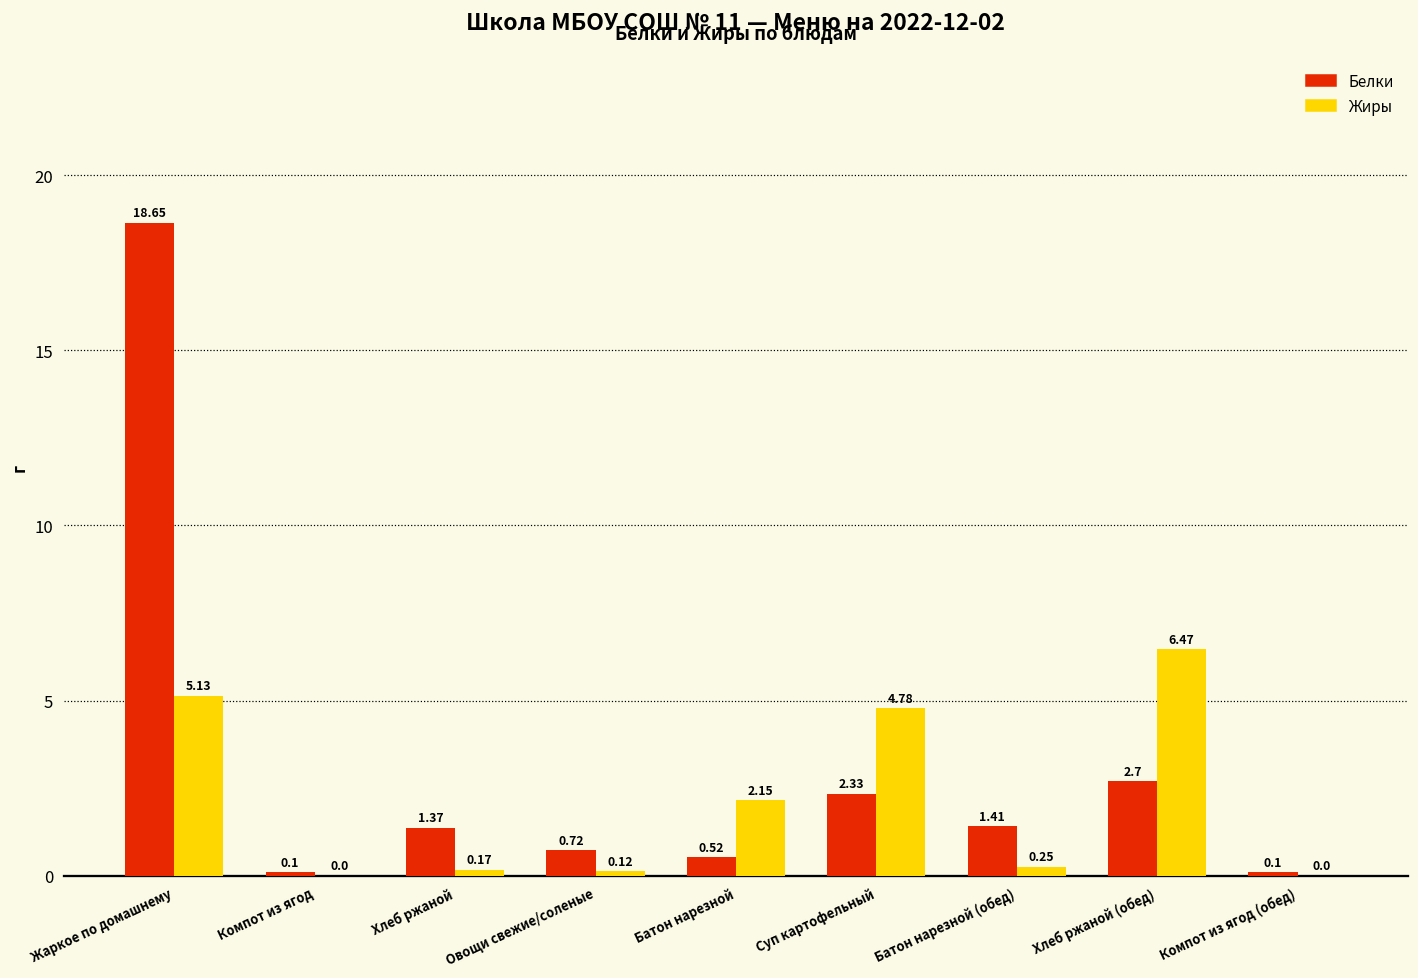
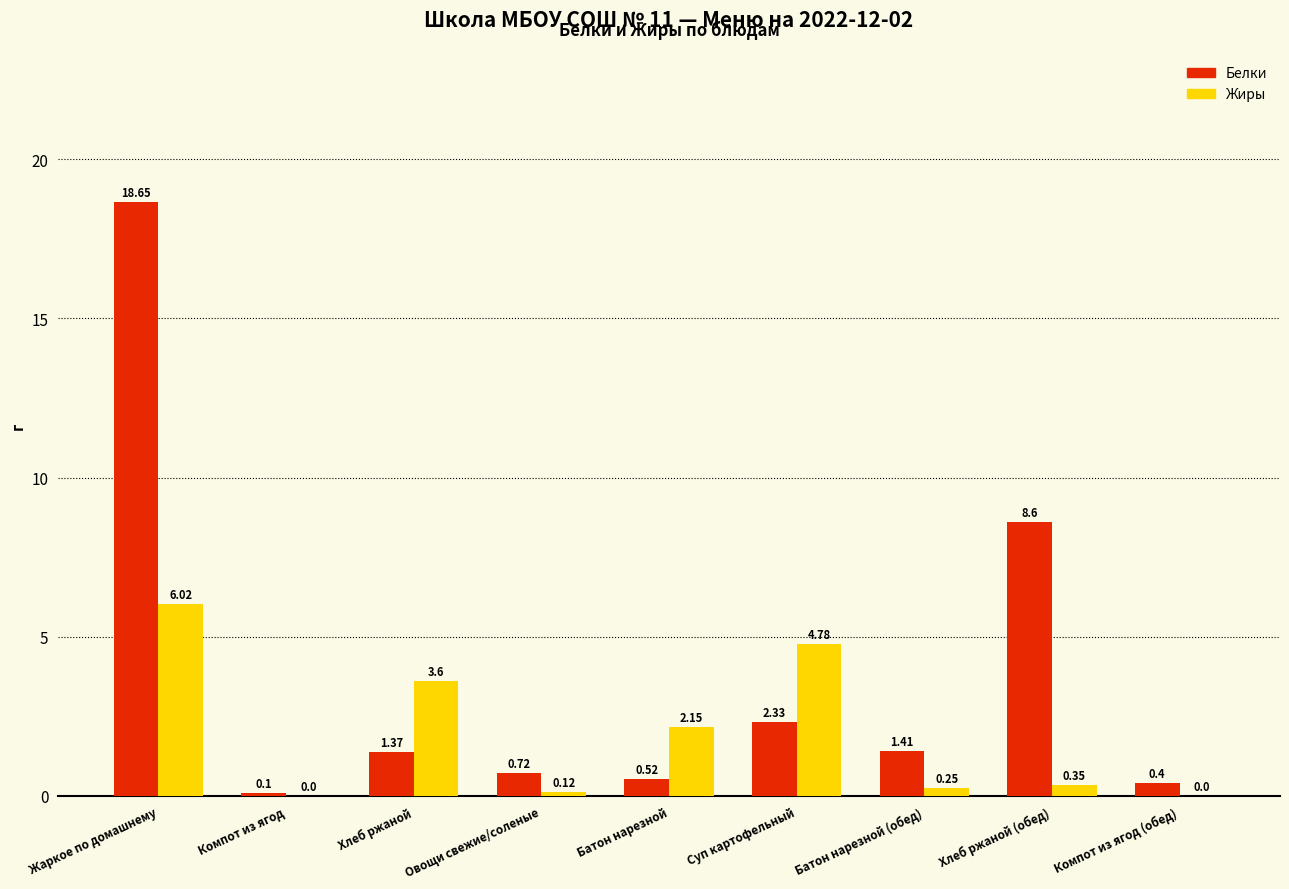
  {
    "Белки": {
      "Жаркое по домашнему": 18.65,
      "Компот из ягод": 0.1,
      "Хлеб ржаной": 1.37,
      "Овощи свежие/соленые": 0.72,
      "Батон нарезной": 0.52,
      "Суп картофельный": 2.33,
      "Батон нарезной (обед)": 1.41,
-     "Хлеб ржаной (обед)": 2.7,
-     "Компот из ягод (обед)": 0.1
+     "Хлеб ржаной (обед)": 8.6,
+     "Компот из ягод (обед)": 0.4
    },
    "Жиры": {
-     "Жаркое по домашнему": 5.13,
+     "Жаркое по домашнему": 6.02,
      "Компот из ягод": 0.0,
-     "Хлеб ржаной": 0.17,
+     "Хлеб ржаной": 3.6,
      "Овощи свежие/соленые": 0.12,
      "Батон нарезной": 2.15,
      "Суп картофельный": 4.78,
      "Батон нарезной (обед)": 0.25,
-     "Хлеб ржаной (обед)": 6.47,
+     "Хлеб ржаной (обед)": 0.35,
      "Компот из ягод (обед)": 0.0
    }
  }
